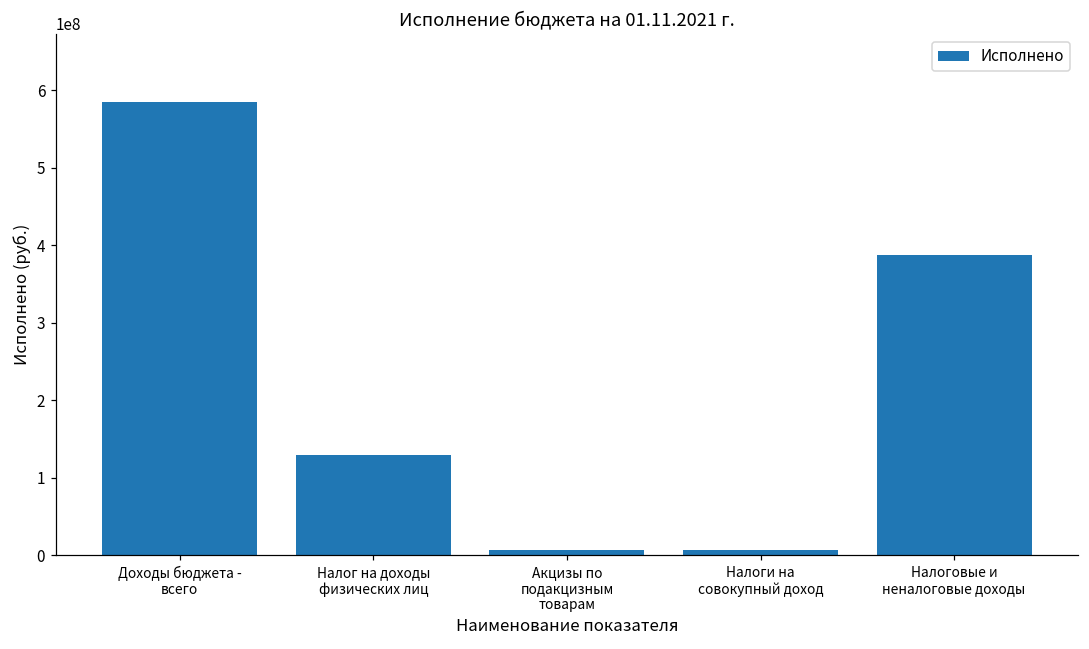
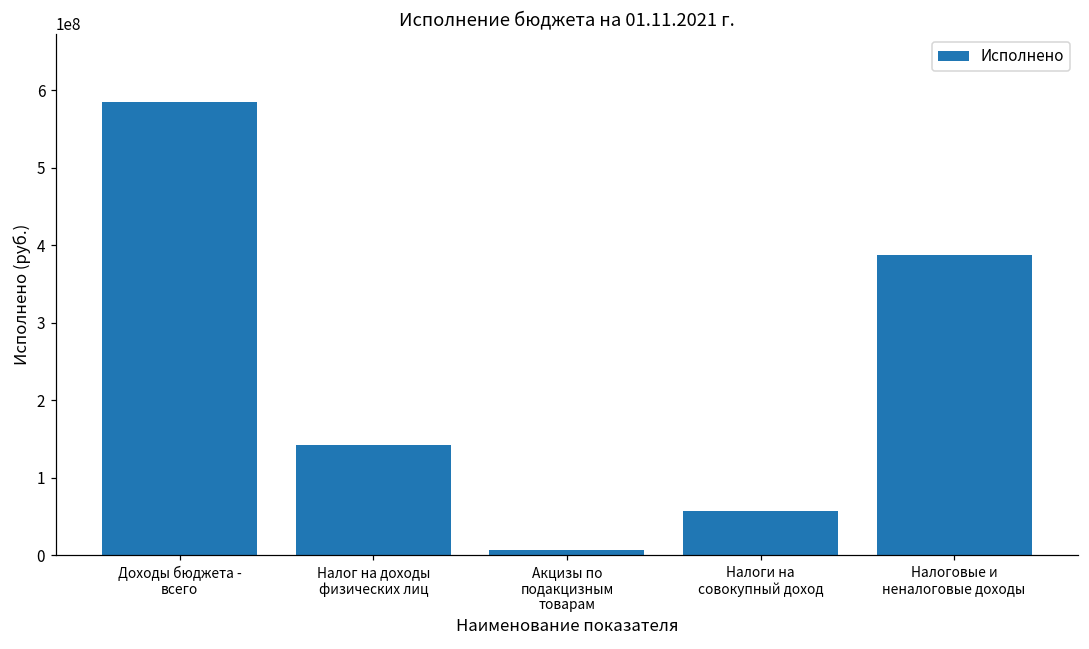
  {
    "Доходы бюджета - всего": 580000000,
-   "Налог на доходы физических лиц": 130000000,
+   "Налог на доходы физических лиц": 140000000,
    "Акцизы по подакцизным товарам": 10000000,
-   "Налоги на совокупный доход": 10000000,
+   "Налоги на совокупный доход": 60000000,
    "Налоговые и неналоговые доходы": 390000000
  }
